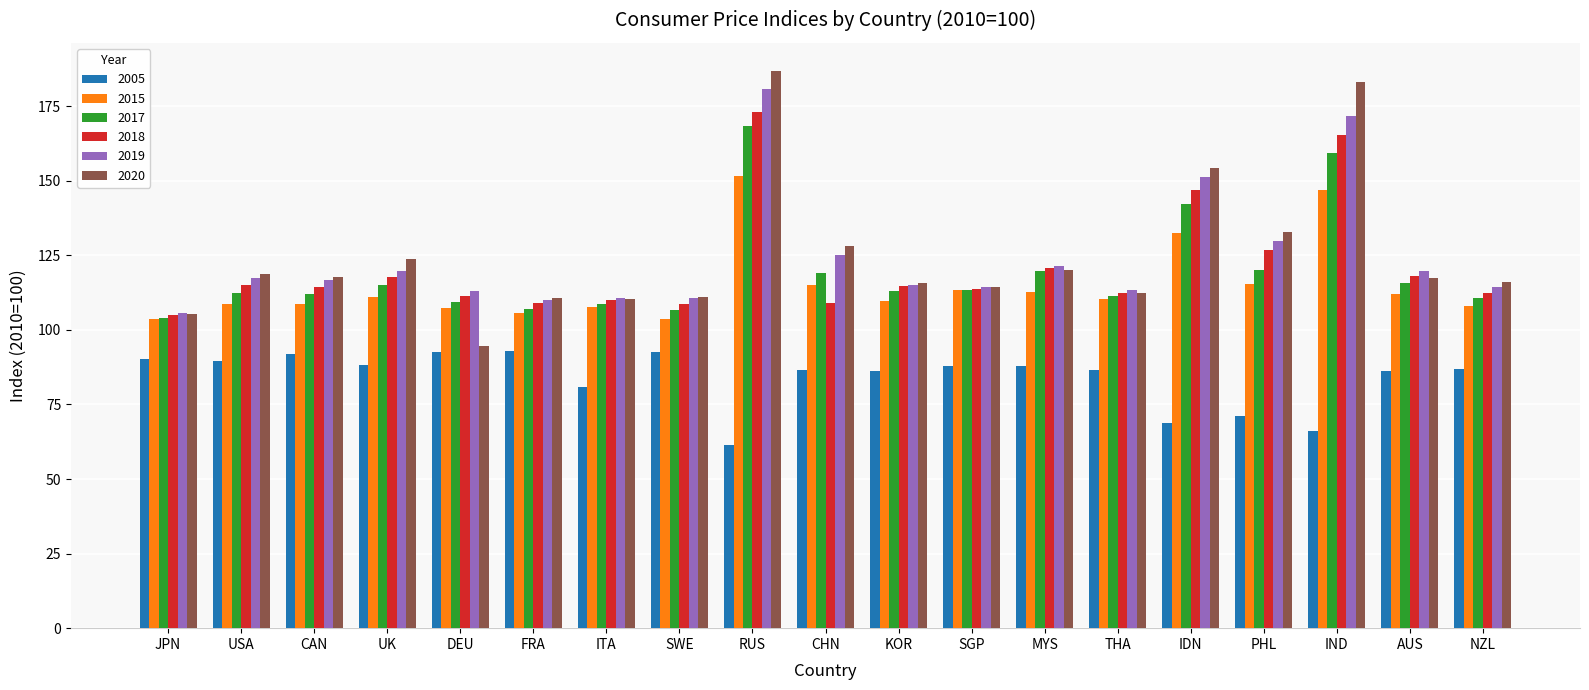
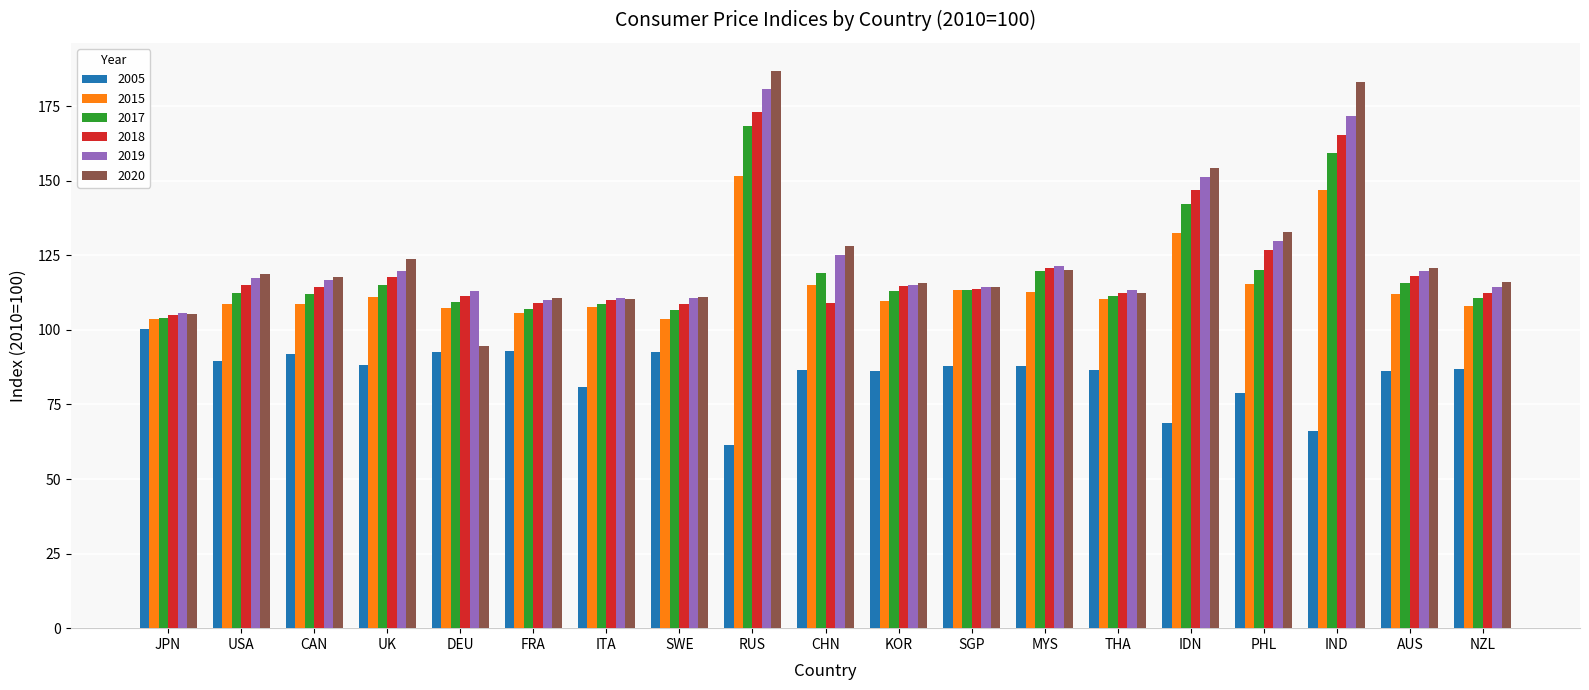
  {
    "2005": {
-     "JPN": 90,
+     "JPN": 100,
      "USA": 90,
      "CAN": 92,
      "UK": 88,
      "DEU": 92,
      "FRA": 93,
      "ITA": 81,
      "SWE": 93,
      "RUS": 61,
      "CHN": 87,
      "KOR": 86,
      "SGP": 88,
      "MYS": 88,
      "THA": 87,
      "IDN": 69,
-     "PHL": 71,
+     "PHL": 79,
      "IND": 66,
      "AUS": 86,
      "NZL": 87
    },
    "2015": {
      "JPN": 104,
      "USA": 109,
      "CAN": 109,
      "UK": 111,
      "DEU": 107,
      "FRA": 106,
      "ITA": 107,
      "SWE": 104,
      "RUS": 152,
      "CHN": 115,
      "KOR": 110,
      "SGP": 113,
      "MYS": 113,
      "THA": 110,
      "IDN": 132,
      "PHL": 115,
      "IND": 147,
      "AUS": 112,
      "NZL": 108
    },
    "2017": {
      "JPN": 104,
      "USA": 112,
      "CAN": 112,
      "UK": 115,
      "DEU": 109,
      "FRA": 107,
      "ITA": 109,
      "SWE": 106,
      "RUS": 168,
      "CHN": 119,
      "KOR": 113,
      "SGP": 113,
      "MYS": 120,
      "THA": 111,
      "IDN": 142,
      "PHL": 120,
      "IND": 159,
      "AUS": 116,
      "NZL": 111
    },
    "2018": {
      "JPN": 105,
      "USA": 115,
      "CAN": 115,
      "UK": 118,
      "DEU": 111,
      "FRA": 109,
      "ITA": 110,
      "SWE": 109,
      "RUS": 173,
      "CHN": 109,
      "KOR": 115,
      "SGP": 114,
      "MYS": 121,
      "THA": 112,
      "IDN": 147,
      "PHL": 127,
      "IND": 165,
      "AUS": 118,
      "NZL": 112
    },
    "2019": {
      "JPN": 105,
      "USA": 117,
      "CAN": 117,
      "UK": 120,
      "DEU": 113,
      "FRA": 110,
      "ITA": 111,
      "SWE": 111,
      "RUS": 181,
      "CHN": 125,
      "KOR": 115,
      "SGP": 114,
      "MYS": 121,
      "THA": 113,
      "IDN": 151,
      "PHL": 130,
      "IND": 172,
      "AUS": 120,
      "NZL": 114
    },
    "2020": {
      "JPN": 105,
      "USA": 119,
      "CAN": 118,
      "UK": 124,
      "DEU": 95,
      "FRA": 111,
      "ITA": 110,
      "SWE": 111,
      "RUS": 187,
      "CHN": 128,
      "KOR": 116,
      "SGP": 114,
      "MYS": 120,
      "THA": 112,
      "IDN": 154,
      "PHL": 133,
      "IND": 183,
-     "AUS": 117,
+     "AUS": 121,
      "NZL": 116
    }
  }
